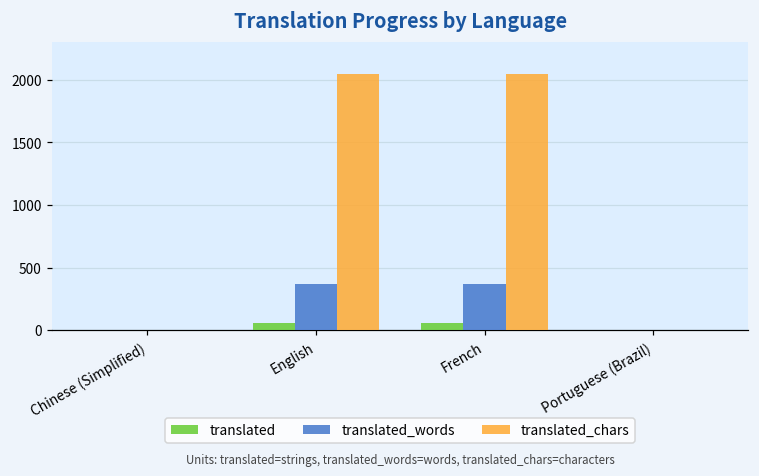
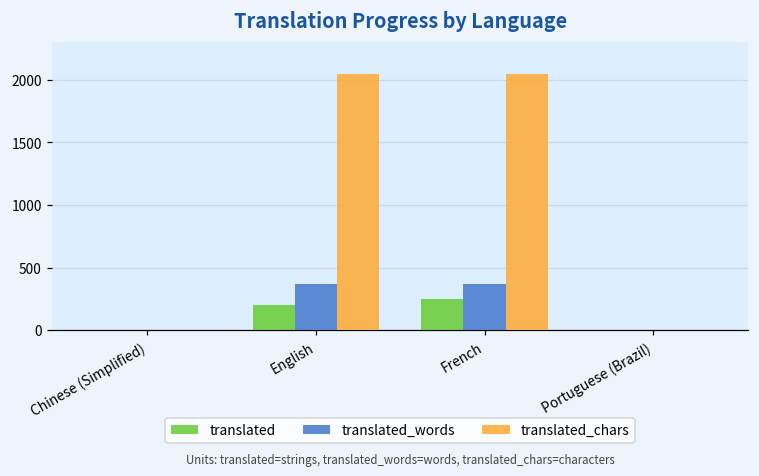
  {
    "translated": {
      "Chinese (Simplified)": 0,
-     "English": 60,
-     "French": 60,
+     "English": 200,
+     "French": 250,
      "Portuguese (Brazil)": 0
    },
    "translated_words": {
      "Chinese (Simplified)": 0,
      "English": 370,
      "French": 370,
      "Portuguese (Brazil)": 0
    },
    "translated_chars": {
      "Chinese (Simplified)": 0,
      "English": 2050,
      "French": 2050,
      "Portuguese (Brazil)": 0
    }
  }
